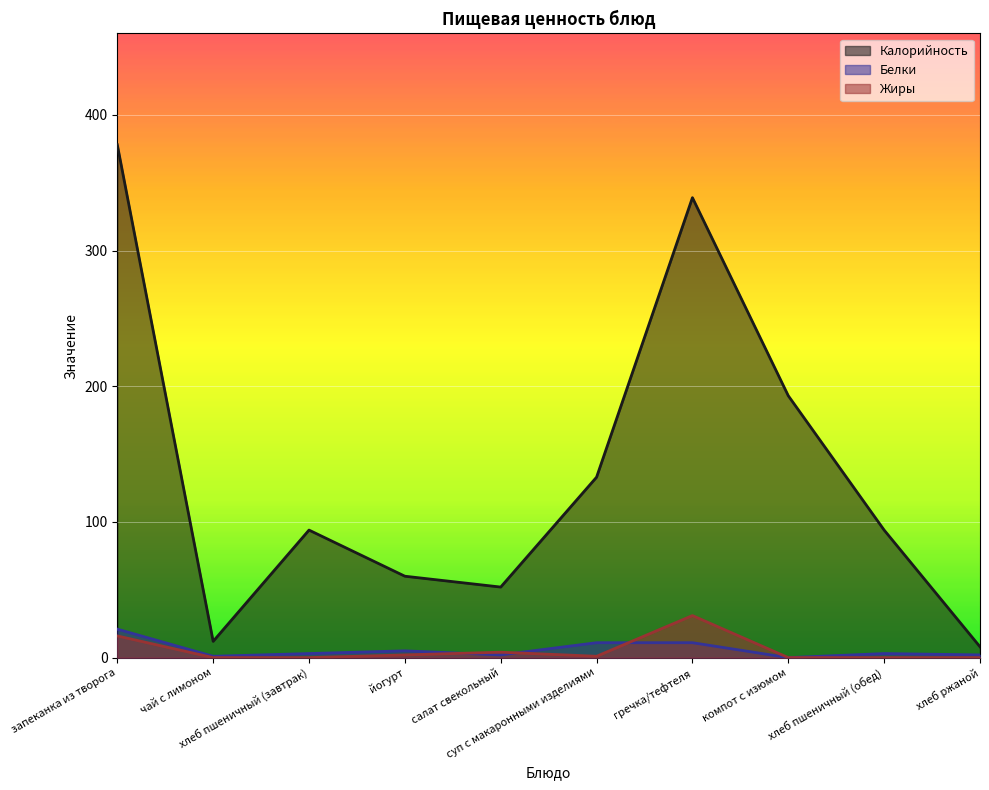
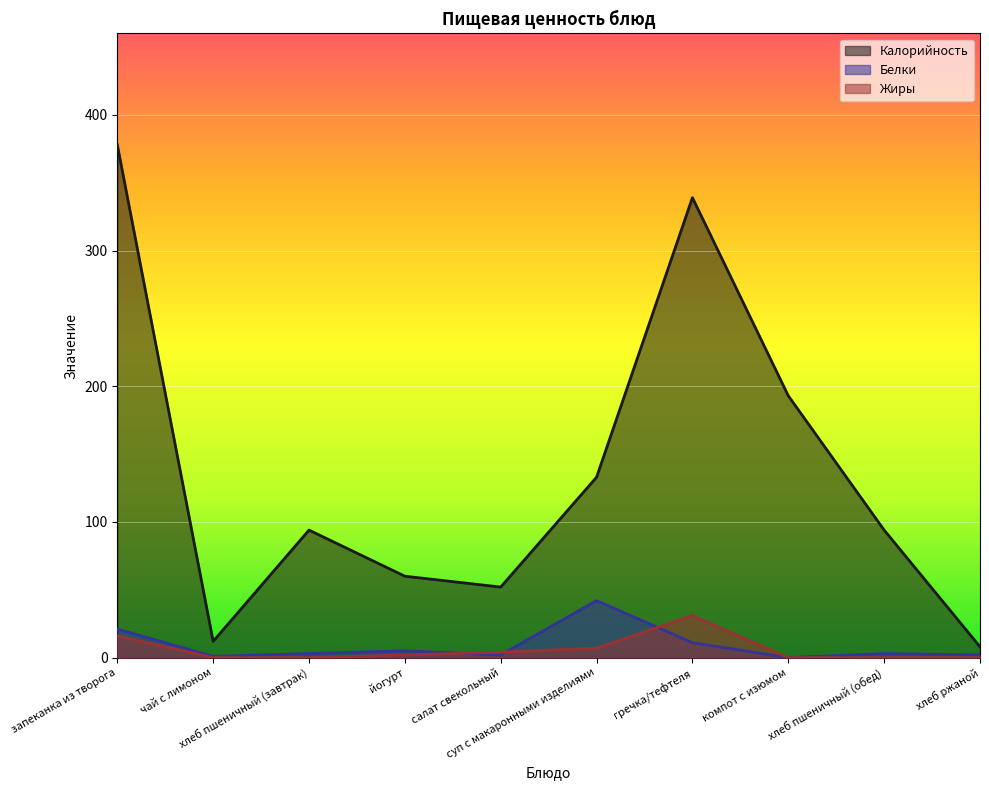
  {
    "Калорийность": {
      "запеканка из творога": 378,
      "чай с лимоном": 12,
      "хлеб пшеничный (завтрак)": 94,
      "йогурт": 60,
      "салат свекольный": 52,
      "суп с макаронными изделиями": 133,
      "гречка/тефтеля": 339,
      "компот с изюмом": 193,
      "хлеб пшеничный (обед)": 94,
      "хлеб ржаной": 8
    },
    "Белки": {
      "запеканка из творога": 21,
      "хлеб пшеничный (завтрак)": 3,
      "йогурт": 5,
      "салат свекольный": 2,
-     "суп с макаронными изделиями": 11,
+     "суп с макаронными изделиями": 42,
      "гречка/тефтеля": 11,
      "хлеб пшеничный (обед)": 3,
      "хлеб ржаной": 2
    },
    "Жиры": {
      "запеканка из творога": 16,
      "хлеб пшеничный (завтрак)": 0,
      "йогурт": 2,
      "салат свекольный": 4,
-     "суп с макаронными изделиями": 1,
+     "суп с макаронными изделиями": 7,
      "гречка/тефтеля": 31,
      "хлеб пшеничный (обед)": 0,
      "хлеб ржаной": 0
    }
  }
